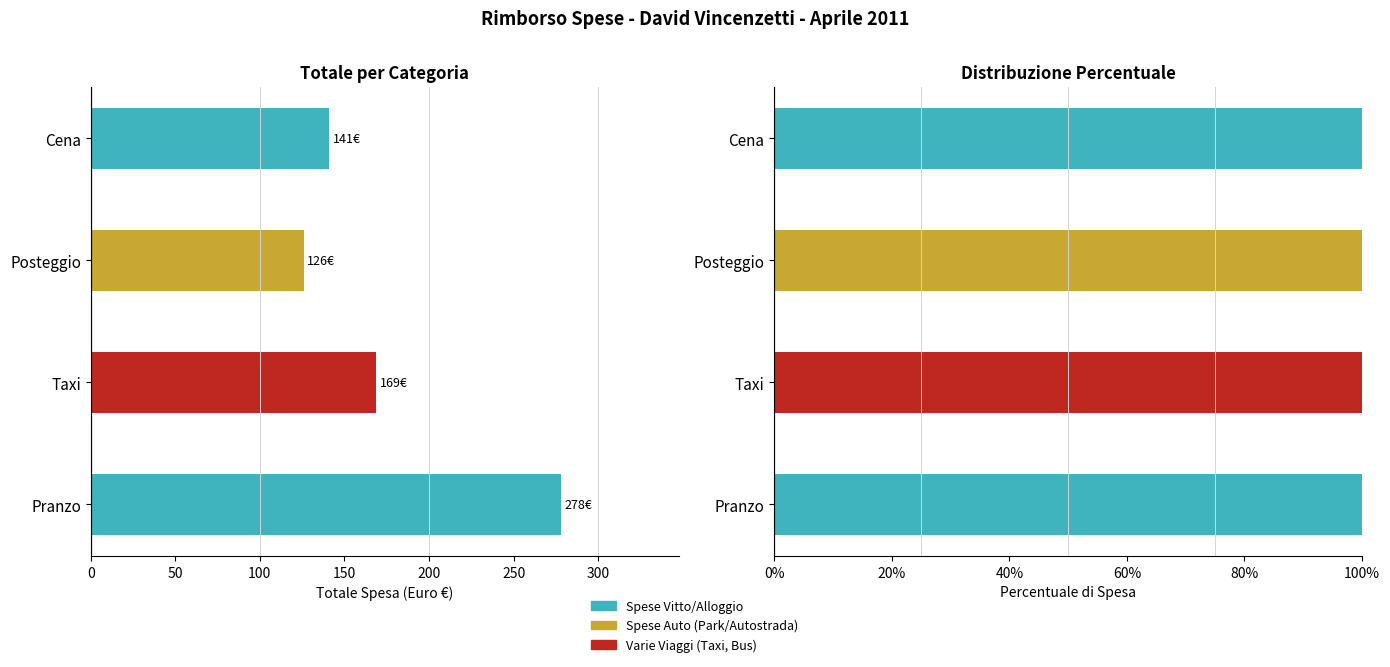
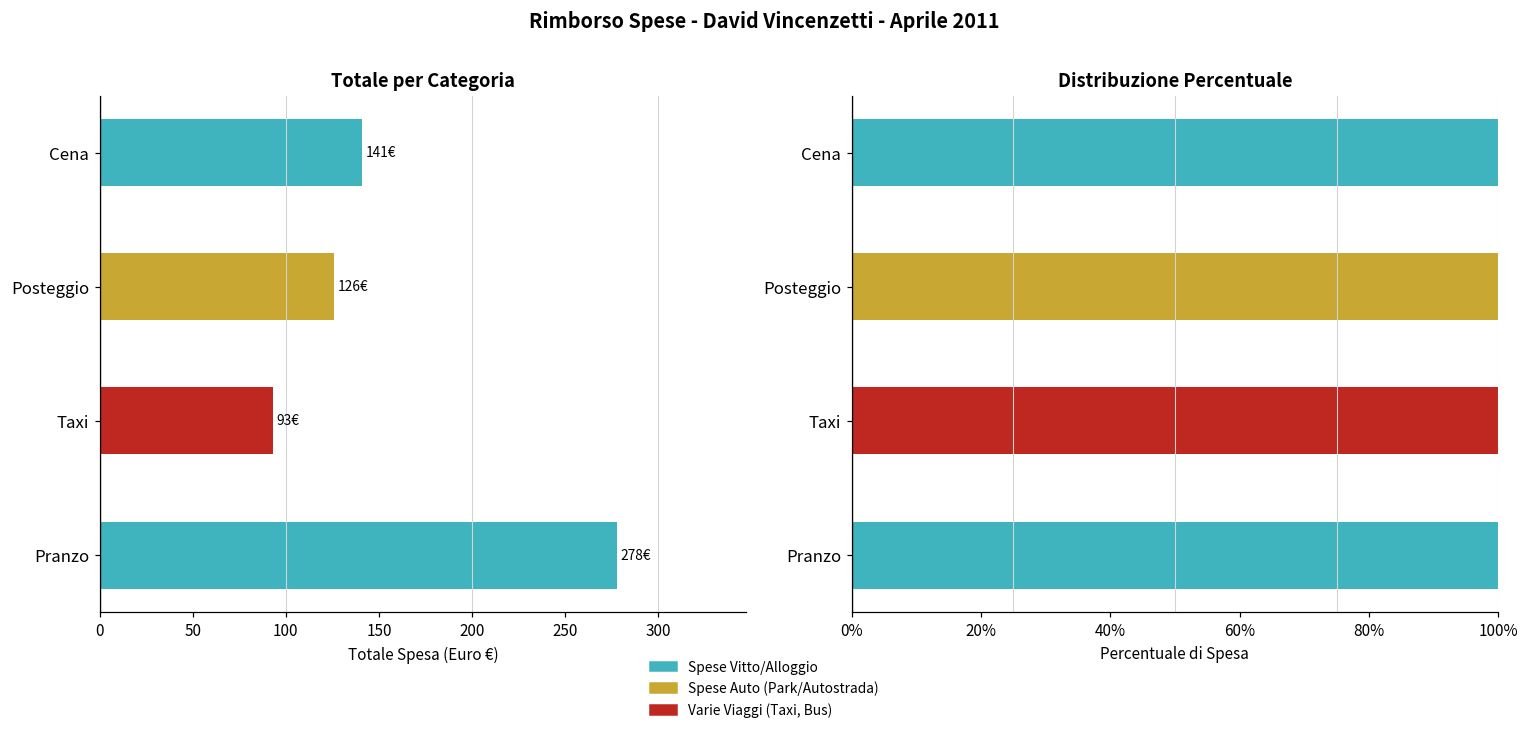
  {
    "Totale per Categoria": {
      "Spese Vitto/Alloggio": {
        "Cena": "141€",
        "Pranzo": "278€"
      },
      "Spese Auto (Park/Autostrada)": {
        "Posteggio": "126€"
      },
      "Varie Viaggi (Taxi, Bus)": {
-       "Taxi": "169€"
+       "Taxi": "93€"
      }
    },
    "Distribuzione Percentuale": {
      "Spese Vitto/Alloggio": {
        "Cena": "100%",
        "Posteggio": "0%",
        "Taxi": "0%",
        "Pranzo": "100%"
      },
      "Spese Auto (Park/Autostrada)": {
        "Cena": "0%",
        "Posteggio": "100%",
        "Taxi": "0%",
        "Pranzo": "0%"
      },
      "Varie Viaggi (Taxi, Bus)": {
        "Cena": "0%",
        "Posteggio": "0%",
        "Taxi": "100%",
        "Pranzo": "0%"
      }
    }
  }
